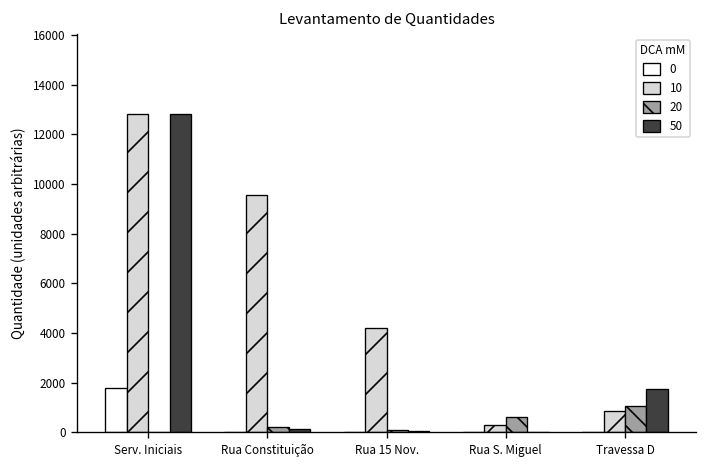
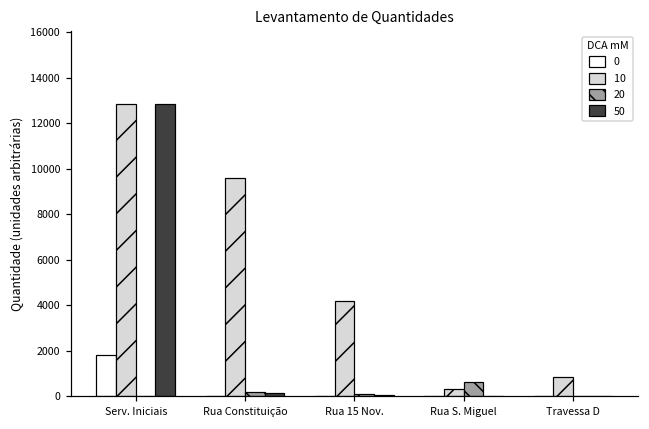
  {
    "0": {
      "Serv. Iniciais": 1800,
      "Rua Constituição": 0,
      "Rua 15 Nov.": 0,
      "Rua S. Miguel": 0,
      "Travessa D": 0
    },
    "10": {
      "Serv. Iniciais": 12800,
      "Rua Constituição": 9600,
      "Rua 15 Nov.": 4200,
      "Rua S. Miguel": 300,
      "Travessa D": 800
    },
    "20": {
      "Rua Constituição": 200,
      "Rua S. Miguel": 600,
-     "Travessa D": 1100
+     "Travessa D": 0
    },
    "50": {
      "Serv. Iniciais": 12800,
      "Rua Constituição": 100,
-     "Travessa D": 1800
+     "Travessa D": 0
    }
  }
